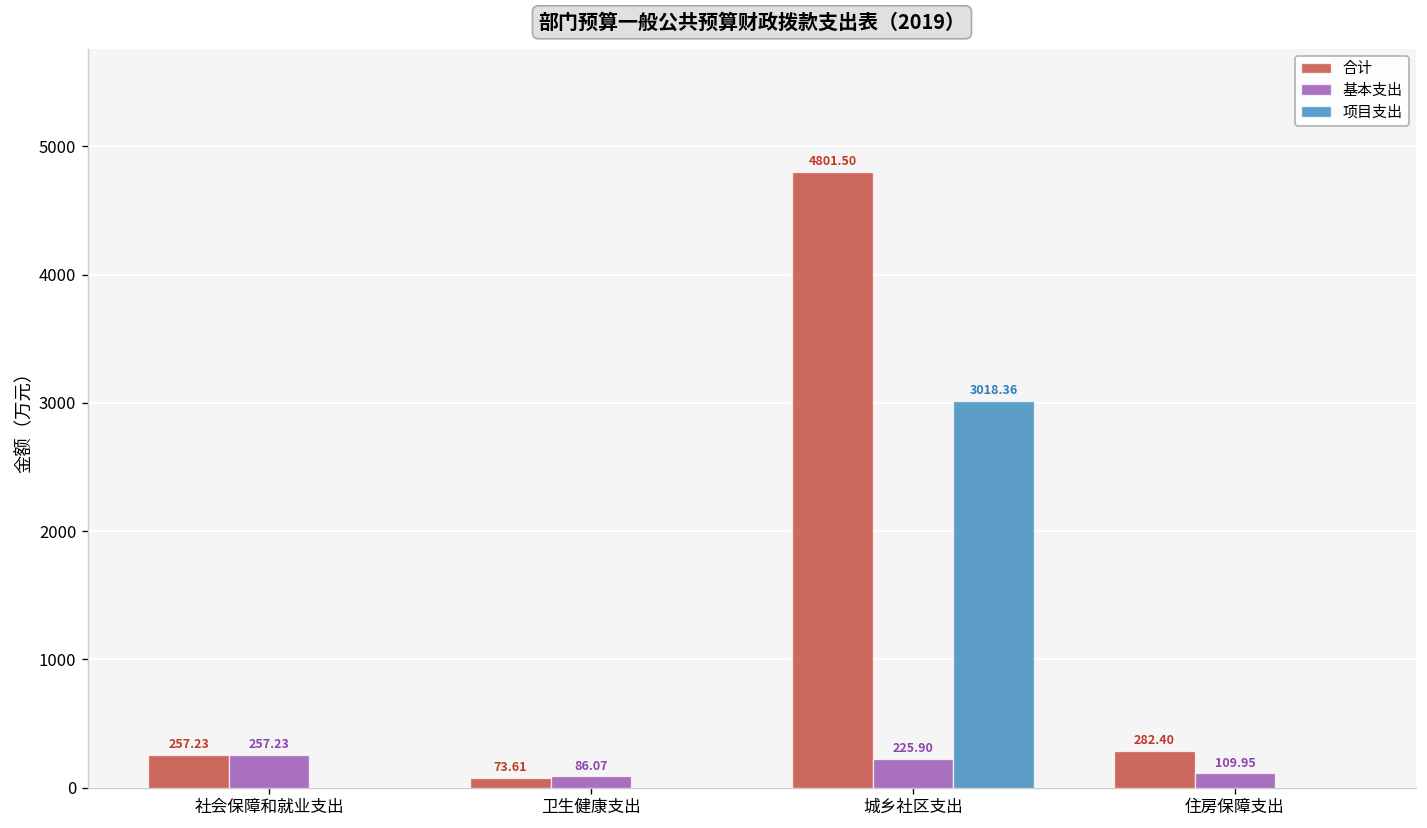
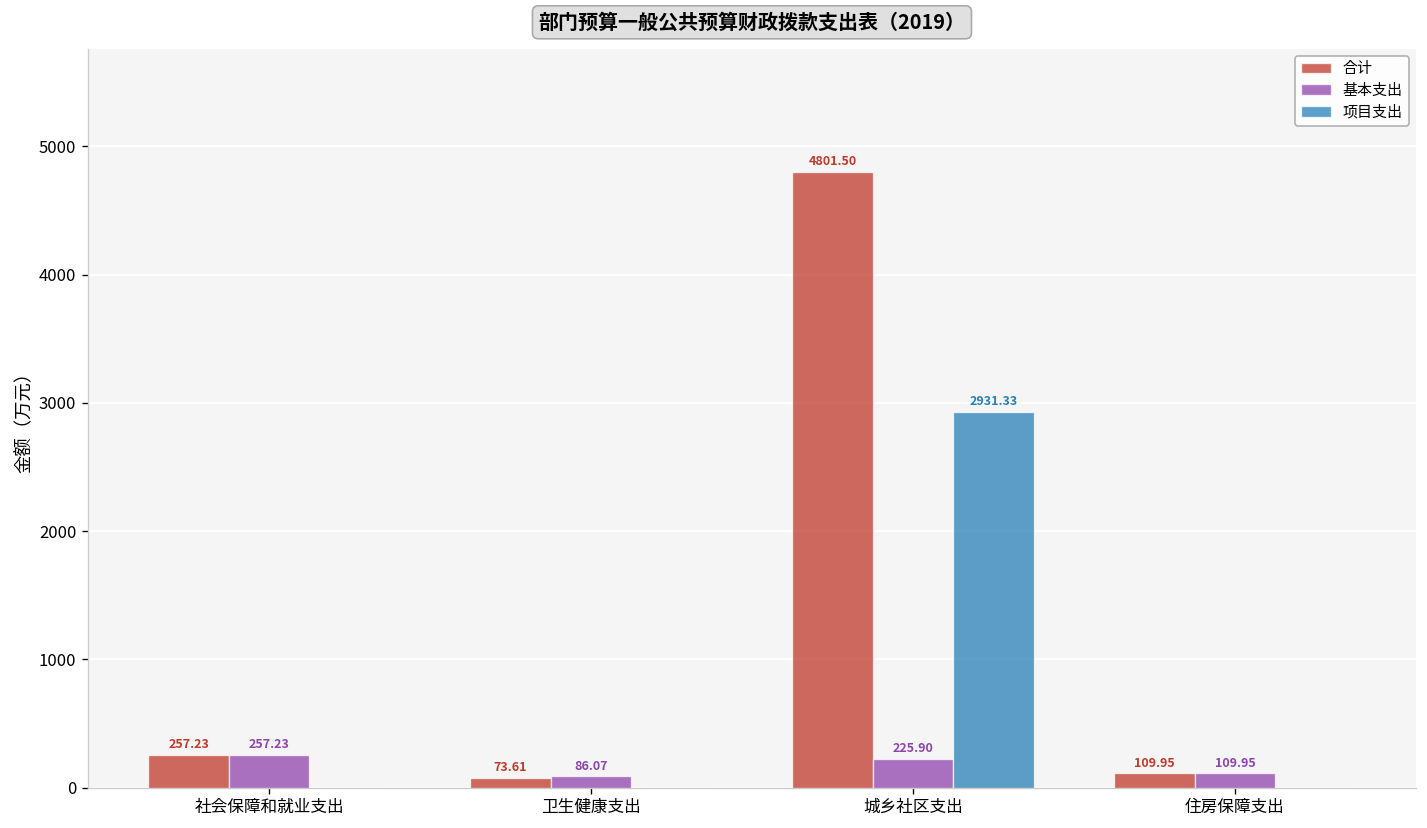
  {
    "合计": {
      "社会保障和就业支出": 257.23,
      "卫生健康支出": 73.61,
      "城乡社区支出": 4801.50,
-     "住房保障支出": 282.40
+     "住房保障支出": 109.95
    },
    "基本支出": {
      "社会保障和就业支出": 257.23,
      "卫生健康支出": 86.07,
      "城乡社区支出": 225.90,
      "住房保障支出": 109.95
    },
    "项目支出": {
-     "城乡社区支出": 3018.36
+     "城乡社区支出": 2931.33
    }
  }
